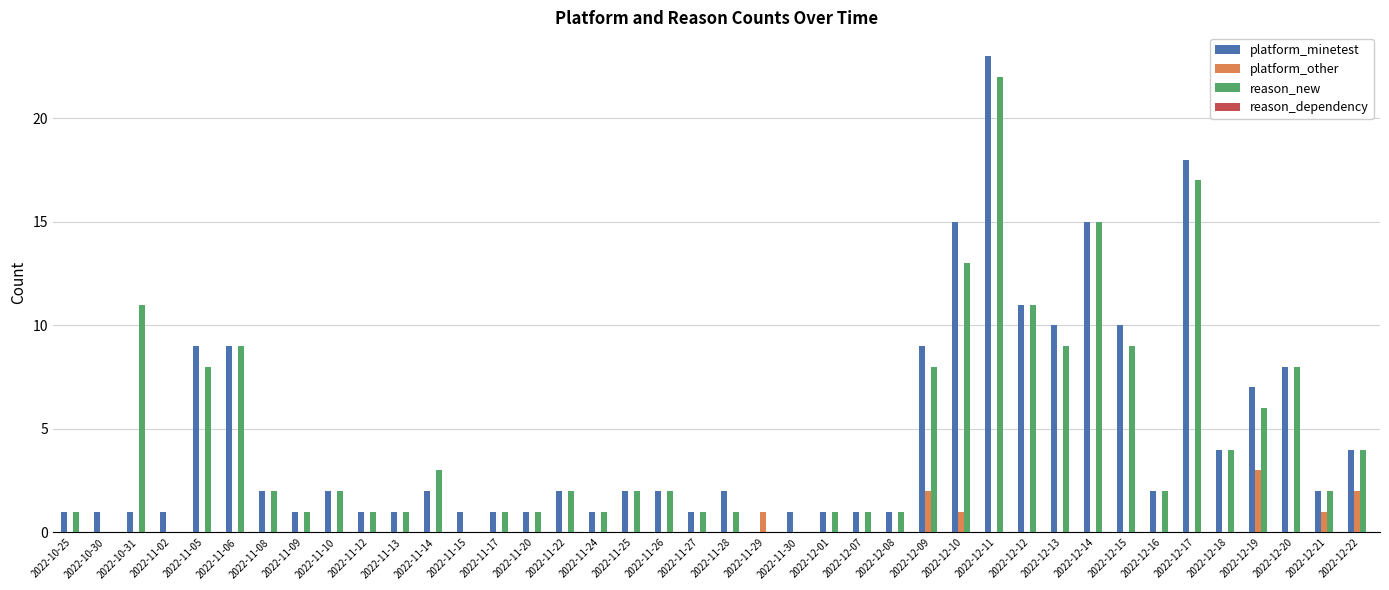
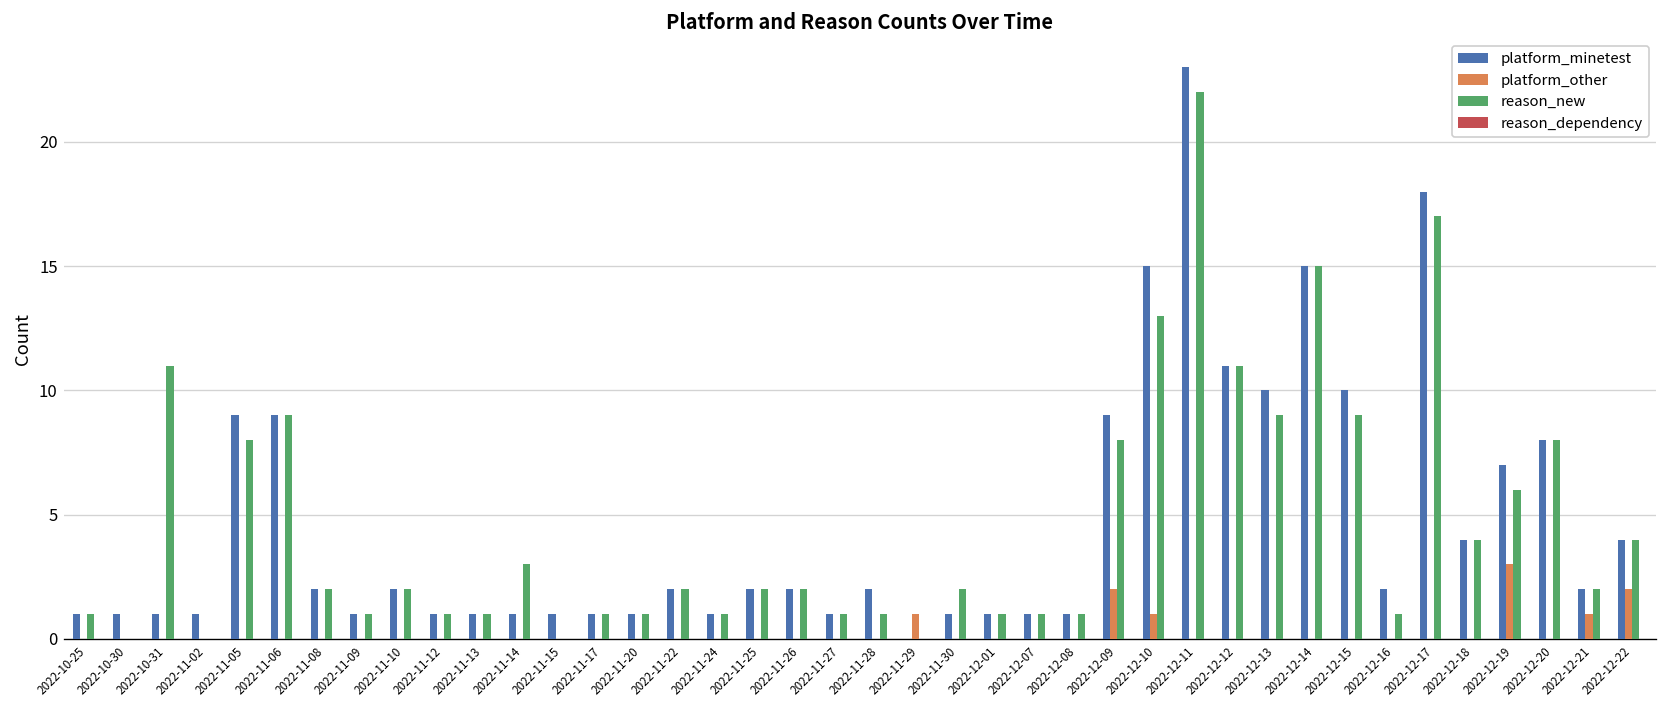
  {
    "platform_minetest": {
      "2022-10-25": 1,
      "2022-10-30": 1,
      "2022-10-31": 1,
      "2022-11-02": 1,
      "2022-11-05": 9,
      "2022-11-06": 9,
      "2022-11-08": 2,
      "2022-11-09": 1,
      "2022-11-10": 2,
      "2022-11-12": 1,
      "2022-11-13": 1,
-     "2022-11-14": 2,
+     "2022-11-14": 1,
      "2022-11-15": 1,
      "2022-11-17": 1,
      "2022-11-20": 1,
      "2022-11-22": 2,
      "2022-11-24": 1,
      "2022-11-25": 2,
      "2022-11-26": 2,
      "2022-11-27": 1,
      "2022-11-28": 2,
      "2022-11-29": 0,
      "2022-11-30": 1,
      "2022-12-01": 1,
      "2022-12-07": 1,
      "2022-12-08": 1,
      "2022-12-09": 9,
      "2022-12-10": 15,
      "2022-12-11": 23,
      "2022-12-12": 11,
      "2022-12-13": 10,
      "2022-12-14": 15,
      "2022-12-15": 10,
      "2022-12-16": 2,
      "2022-12-17": 18,
      "2022-12-18": 4,
      "2022-12-19": 7,
      "2022-12-20": 8,
      "2022-12-21": 2,
      "2022-12-22": 4
    },
    "reason_new": {
      "2022-10-25": 1,
      "2022-10-30": 0,
      "2022-10-31": 11,
      "2022-11-02": 0,
      "2022-11-05": 8,
      "2022-11-06": 9,
      "2022-11-08": 2,
      "2022-11-09": 1,
      "2022-11-10": 2,
      "2022-11-12": 1,
      "2022-11-13": 1,
      "2022-11-14": 3,
      "2022-11-15": 0,
      "2022-11-17": 1,
      "2022-11-20": 1,
      "2022-11-22": 2,
      "2022-11-24": 1,
      "2022-11-25": 2,
      "2022-11-26": 2,
      "2022-11-27": 1,
      "2022-11-28": 1,
      "2022-11-29": 0,
-     "2022-11-30": 0,
+     "2022-11-30": 2,
      "2022-12-01": 1,
      "2022-12-07": 1,
      "2022-12-08": 1,
      "2022-12-09": 8,
      "2022-12-10": 13,
      "2022-12-11": 22,
      "2022-12-12": 11,
      "2022-12-13": 9,
      "2022-12-14": 15,
      "2022-12-15": 9,
-     "2022-12-16": 2,
+     "2022-12-16": 1,
      "2022-12-17": 17,
      "2022-12-18": 4,
      "2022-12-19": 6,
      "2022-12-20": 8,
      "2022-12-21": 2,
      "2022-12-22": 4
    }
  }
